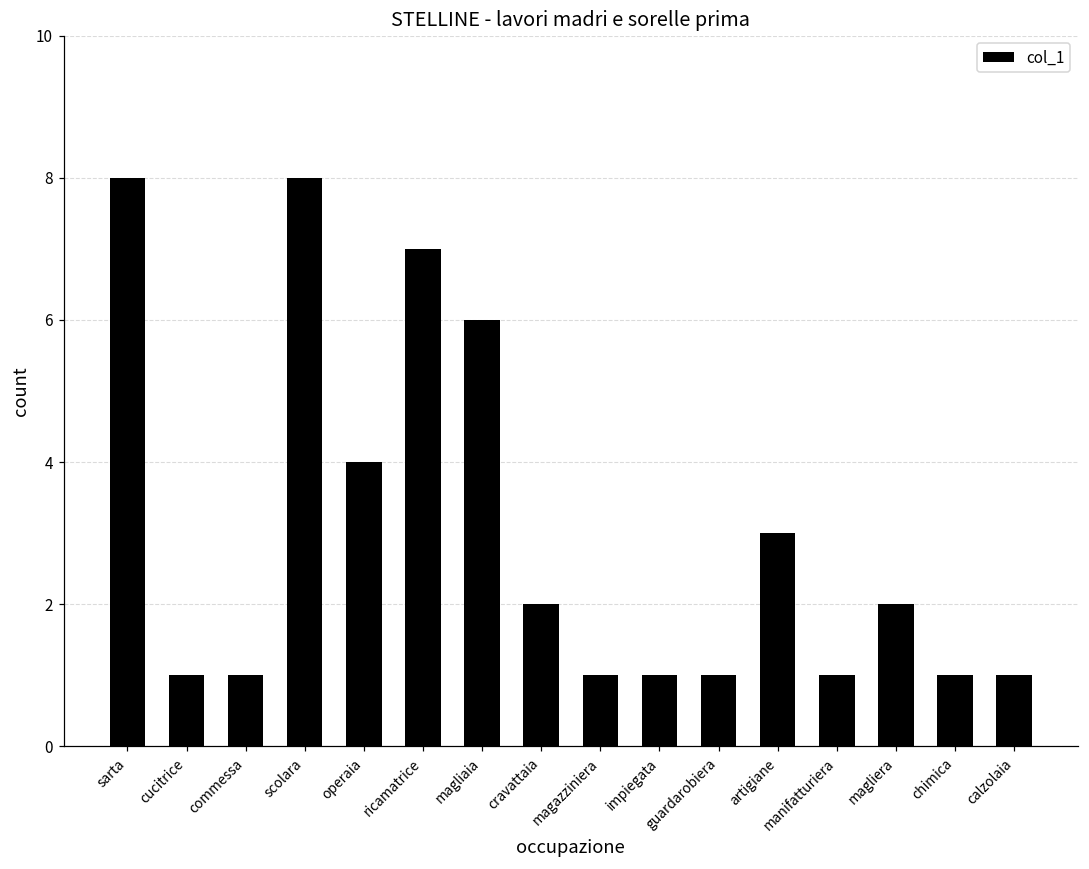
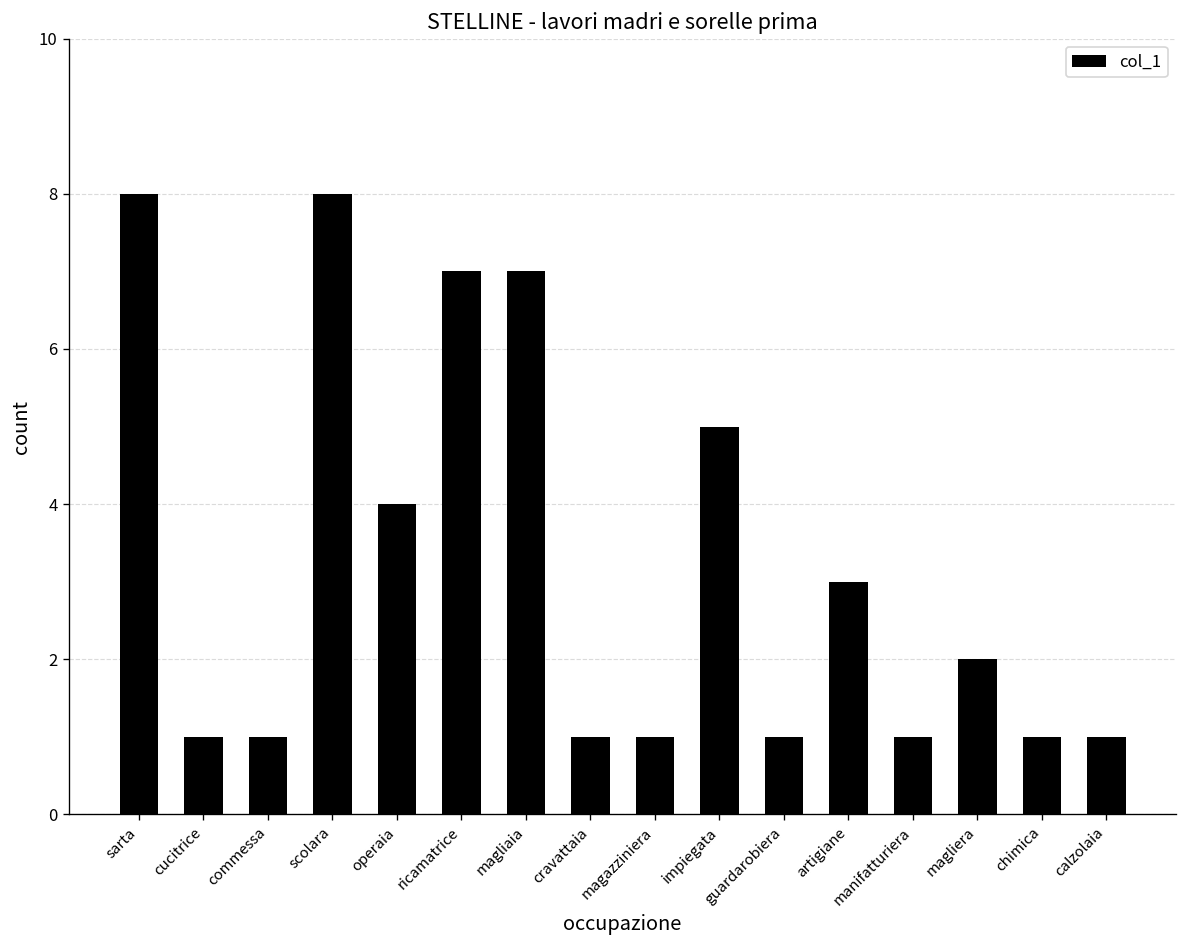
  {
    "sarta": 8,
    "cucitrice": 1,
    "commessa": 1,
    "scolara": 8,
    "operaia": 4,
    "ricamatrice": 7,
-   "magliaia": 6,
-   "cravattaia": 2,
+   "magliaia": 7,
+   "cravattaia": 1,
    "magazziniera": 1,
-   "impiegata": 1,
+   "impiegata": 5,
    "guardarobiera": 1,
    "artigiane": 3,
    "manifatturiera": 1,
    "magliera": 2,
    "chimica": 1,
    "calzolaia": 1
  }
